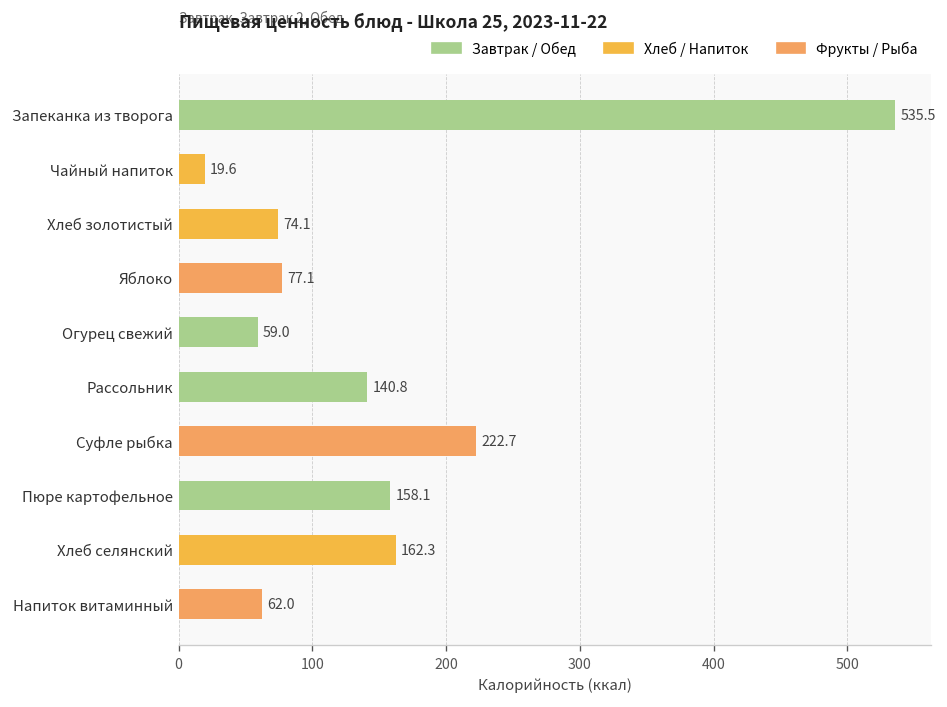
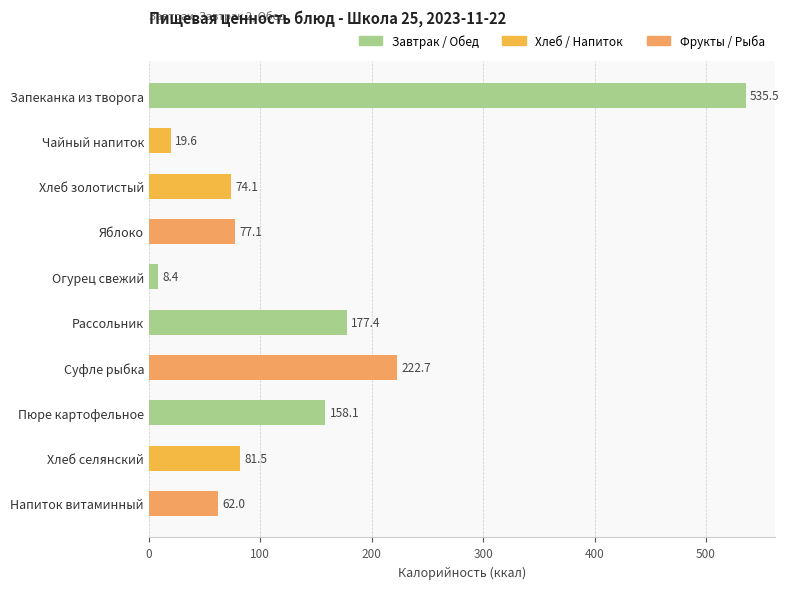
  {
    "Запеканка из творога": 535.5,
    "Чайный напиток": 19.6,
    "Хлеб золотистый": 74.1,
    "Яблоко": 77.1,
-   "Огурец свежий": 59.0,
-   "Рассольник": 140.8,
+   "Огурец свежий": 8.4,
+   "Рассольник": 177.4,
    "Суфле рыбка": 222.7,
    "Пюре картофельное": 158.1,
-   "Хлеб селянский": 162.3,
+   "Хлеб селянский": 81.5,
    "Напиток витаминный": 62.0
  }
